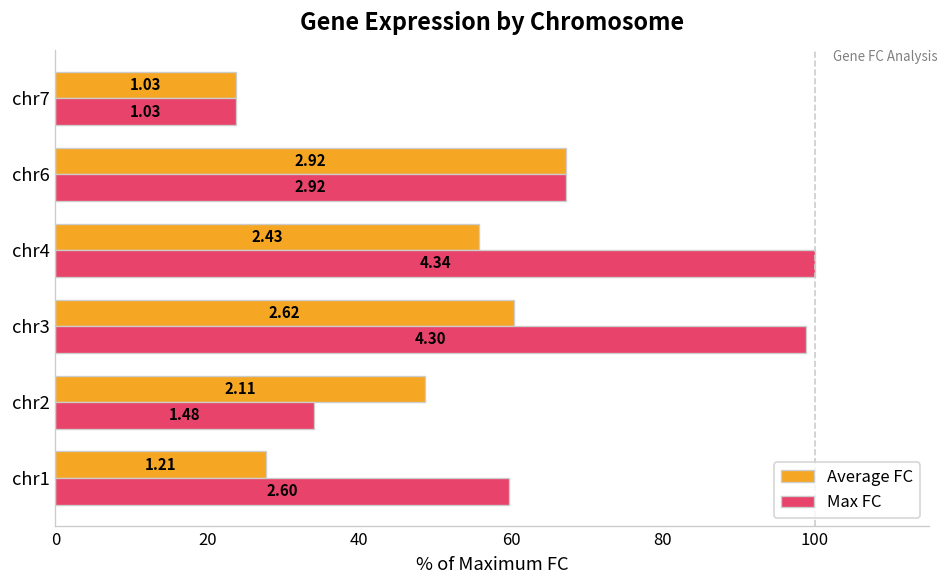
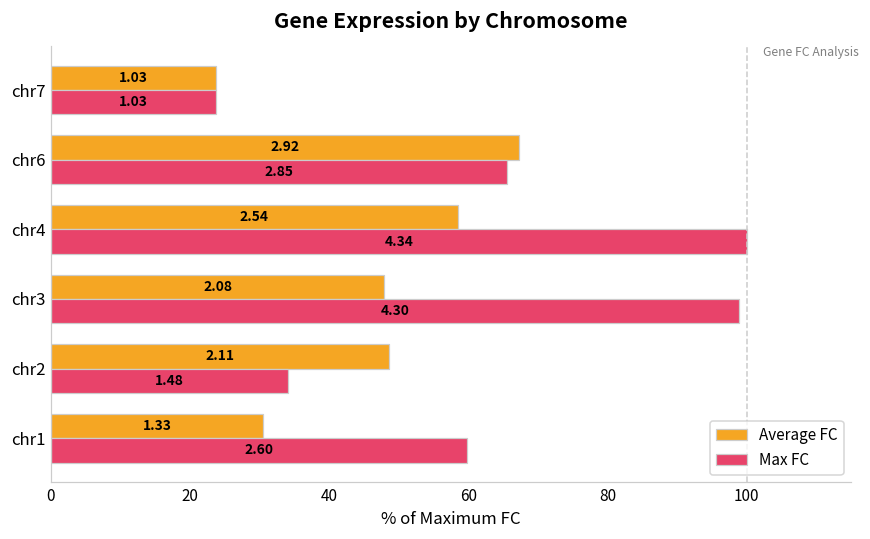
  {
    "Average FC": {
-     "chr4": 2.43,
-     "chr3": 2.62,
-     "chr1": 1.21
+     "chr4": 2.54,
+     "chr3": 2.08,
+     "chr1": 1.33
    },
    "Max FC": {
-     "chr6": 2.92
+     "chr6": 2.85
    }
  }
